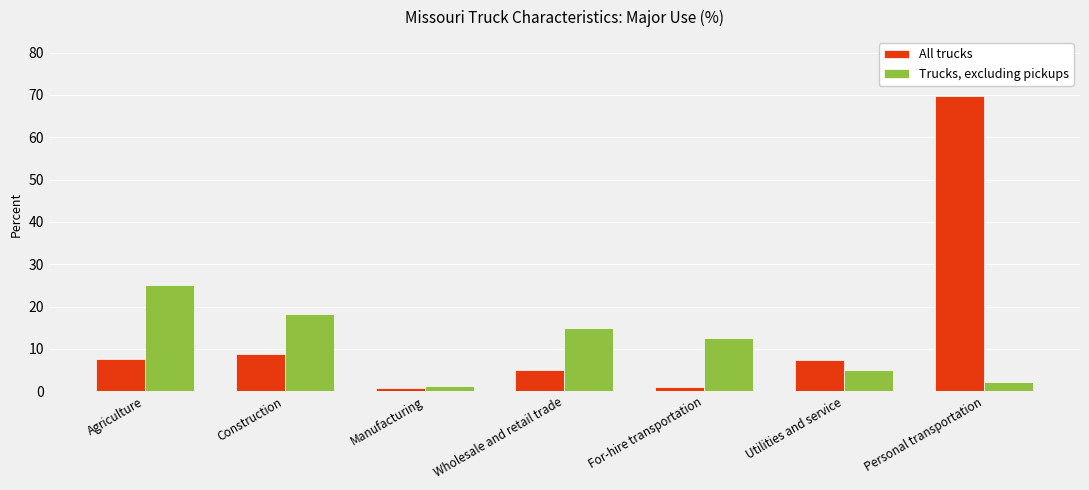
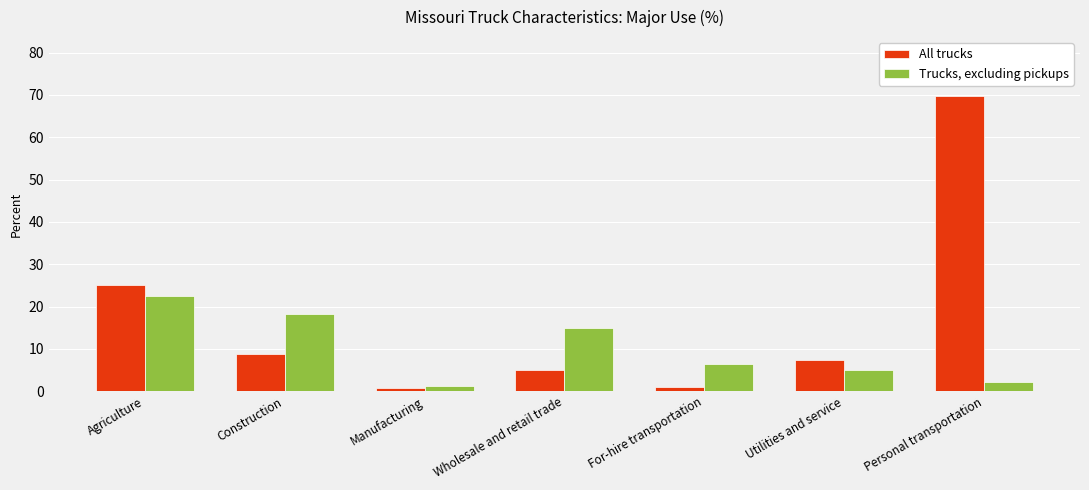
  {
    "All trucks": {
-     "Agriculture": 8,
+     "Agriculture": 25,
      "Construction": 9,
      "Manufacturing": 1,
      "Wholesale and retail trade": 5,
      "For-hire transportation": 1,
      "Utilities and service": 7,
      "Personal transportation": 70
    },
    "Trucks, excluding pickups": {
-     "Agriculture": 25,
+     "Agriculture": 23,
      "Construction": 18,
      "Manufacturing": 1,
      "Wholesale and retail trade": 15,
-     "For-hire transportation": 13,
+     "For-hire transportation": 6,
      "Utilities and service": 5,
      "Personal transportation": 2
    }
  }
